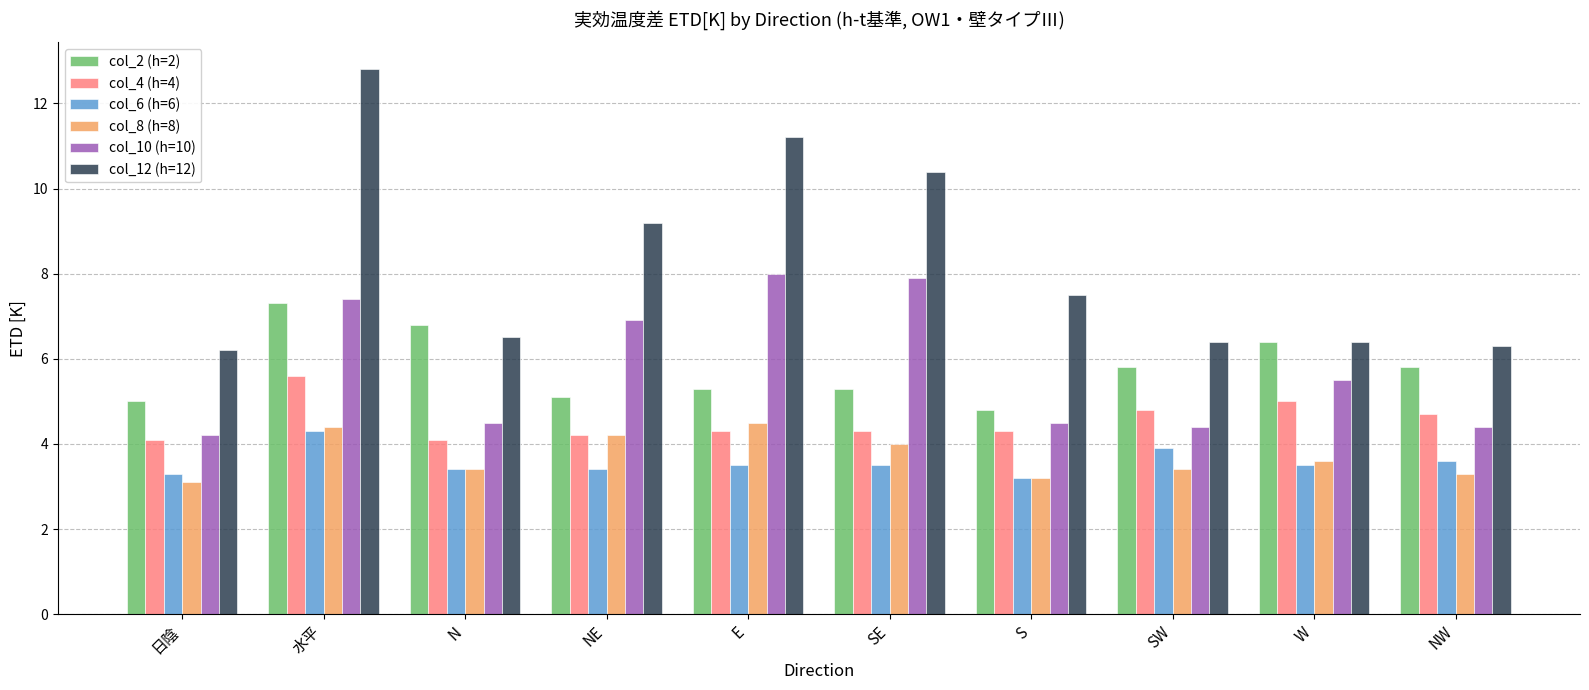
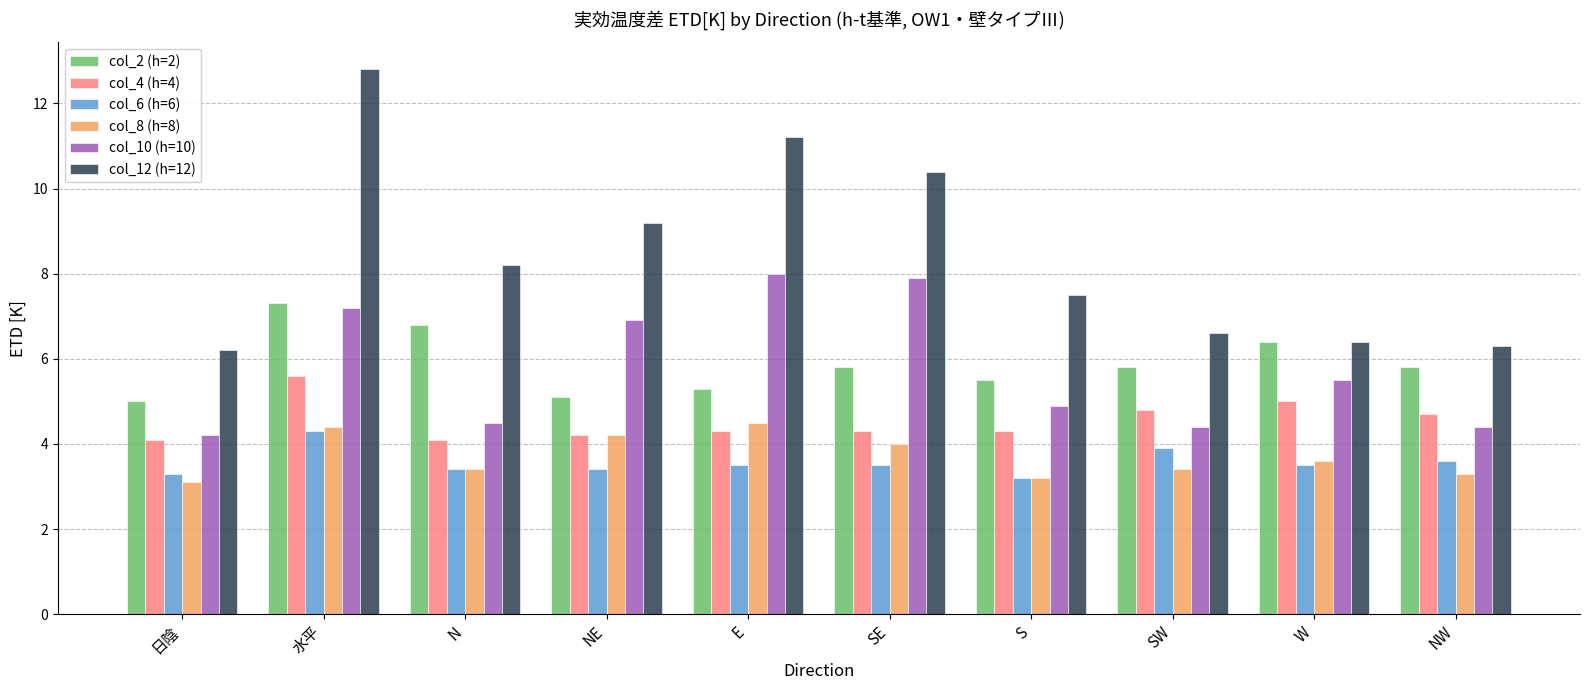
  {
    "col_2 (h=2)": {
      "日陰": 5.0,
      "水平": 7.3,
      "N": 6.8,
      "NE": 5.1,
      "E": 5.3,
-     "SE": 5.3,
-     "S": 4.8,
+     "SE": 5.8,
+     "S": 5.5,
      "SW": 5.8,
      "W": 6.4,
      "NW": 5.8
    },
    "col_6 (h=6)": {
      "日陰": 3.3,
      "水平": 4.3,
      "N": 3.4,
      "NE": 3.4,
      "E": 3.5,
      "SE": 3.5,
      "S": 3.2,
      "SW": 3.9,
      "W": 3.5,
      "NW": 3.6
    },
    "col_10 (h=10)": {
      "日陰": 4.2,
-     "水平": 7.4,
+     "水平": 7.2,
      "N": 4.5,
      "NE": 6.9,
      "E": 8.0,
      "SE": 7.9,
-     "S": 4.5,
+     "S": 4.9,
      "SW": 4.4,
      "W": 5.5,
      "NW": 4.4
    },
    "col_12 (h=12)": {
      "日陰": 6.2,
      "水平": 12.8,
-     "N": 6.5,
+     "N": 8.2,
      "NE": 9.2,
      "E": 11.2,
      "SE": 10.4,
      "S": 7.5,
-     "SW": 6.4,
+     "SW": 6.6,
      "W": 6.4,
      "NW": 6.3
    }
  }
